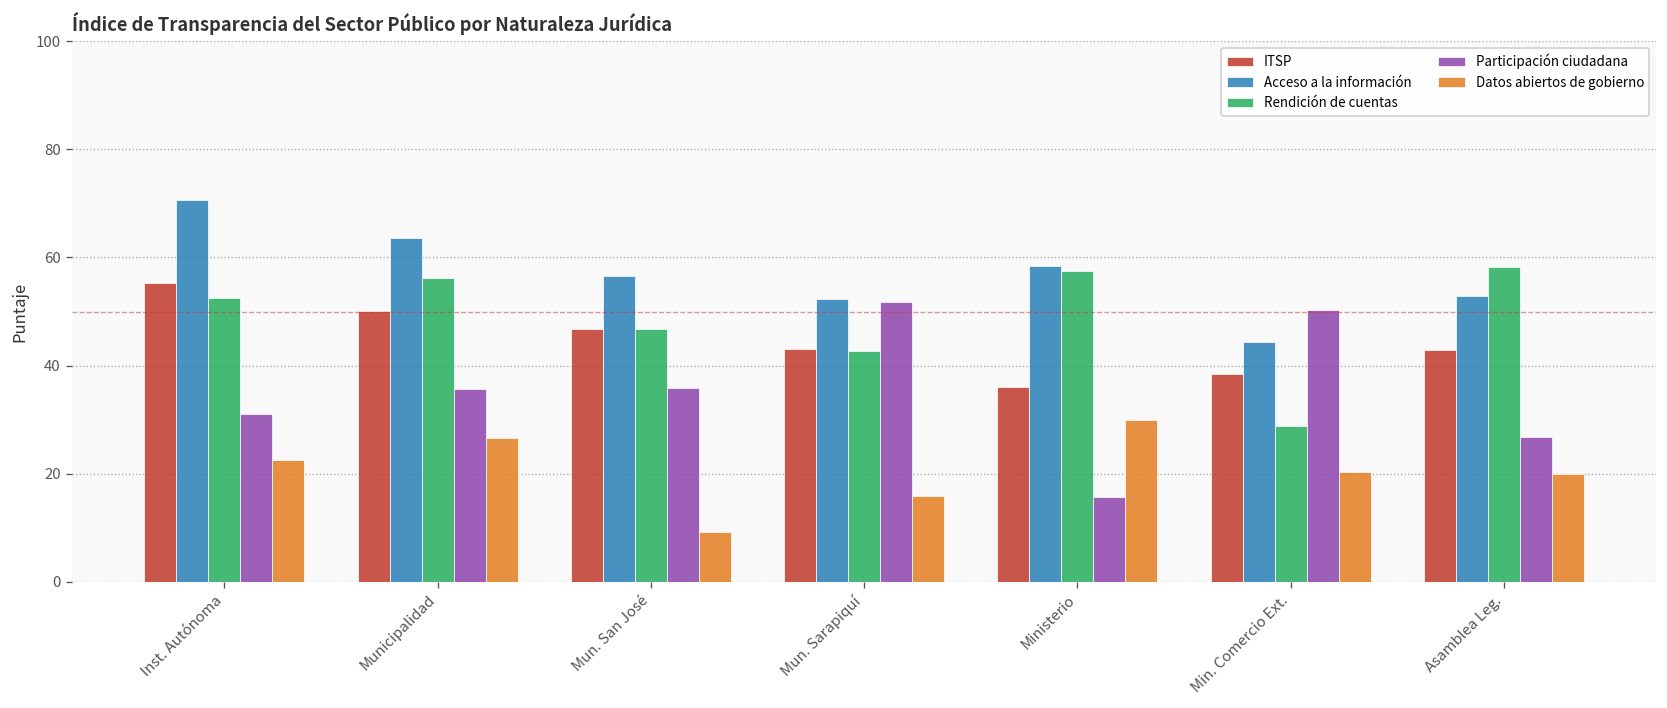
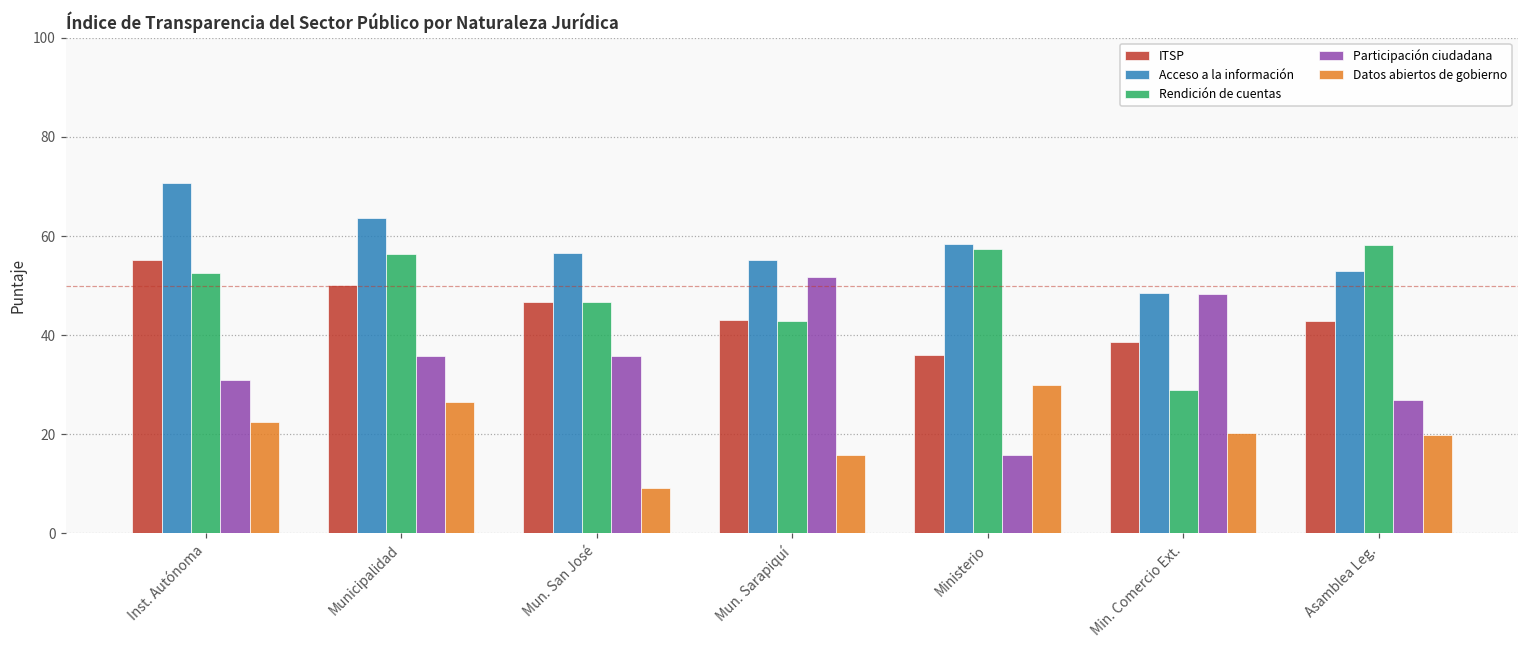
  {
    "ITSP": {
      "Inst. Autónoma": 55,
      "Municipalidad": 50,
      "Mun. San José": 47,
      "Mun. Sarapiquí": 43,
      "Ministerio": 36,
      "Min. Comercio Ext.": 39,
      "Asamblea Leg.": 43
    },
    "Acceso a la información": {
      "Inst. Autónoma": 71,
      "Municipalidad": 64,
      "Mun. San José": 56,
-     "Mun. Sarapiquí": 52,
+     "Mun. Sarapiquí": 55,
      "Ministerio": 58,
-     "Min. Comercio Ext.": 44,
+     "Min. Comercio Ext.": 49,
      "Asamblea Leg.": 53
    },
    "Rendición de cuentas": {
      "Inst. Autónoma": 53,
      "Municipalidad": 56,
      "Mun. San José": 47,
      "Mun. Sarapiquí": 43,
      "Ministerio": 57,
      "Min. Comercio Ext.": 29,
      "Asamblea Leg.": 58
    },
    "Participación ciudadana": {
      "Inst. Autónoma": 31,
      "Municipalidad": 36,
      "Mun. San José": 36,
      "Mun. Sarapiquí": 52,
      "Ministerio": 16,
-     "Min. Comercio Ext.": 50,
+     "Min. Comercio Ext.": 48,
      "Asamblea Leg.": 27
    },
    "Datos abiertos de gobierno": {
      "Inst. Autónoma": 22,
      "Municipalidad": 27,
      "Mun. San José": 9,
      "Mun. Sarapiquí": 16,
      "Ministerio": 30,
      "Min. Comercio Ext.": 20,
      "Asamblea Leg.": 20
    }
  }
